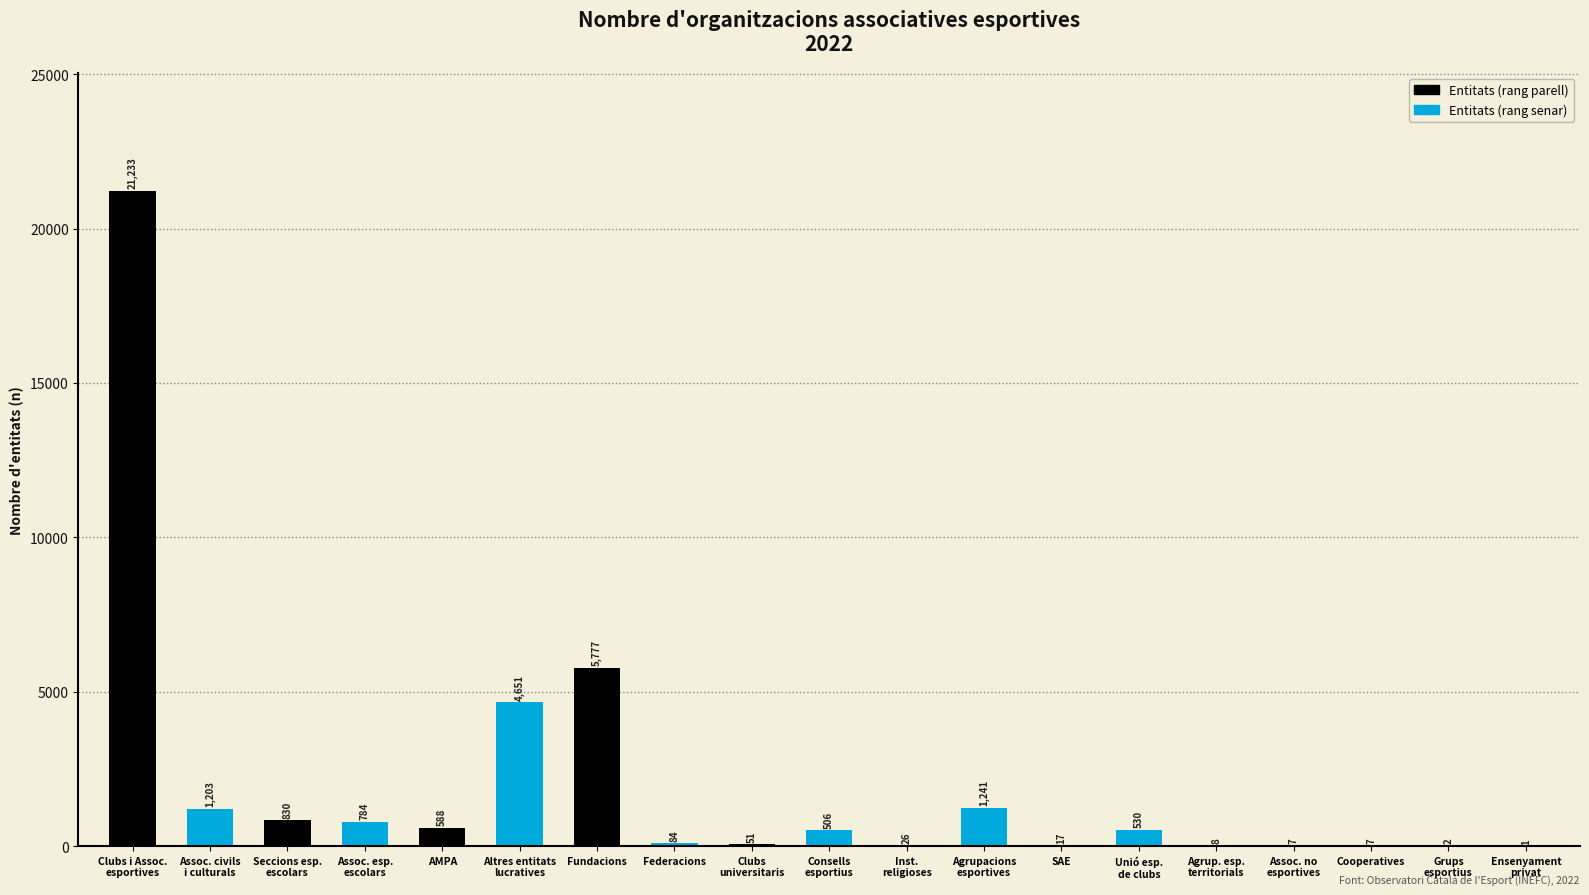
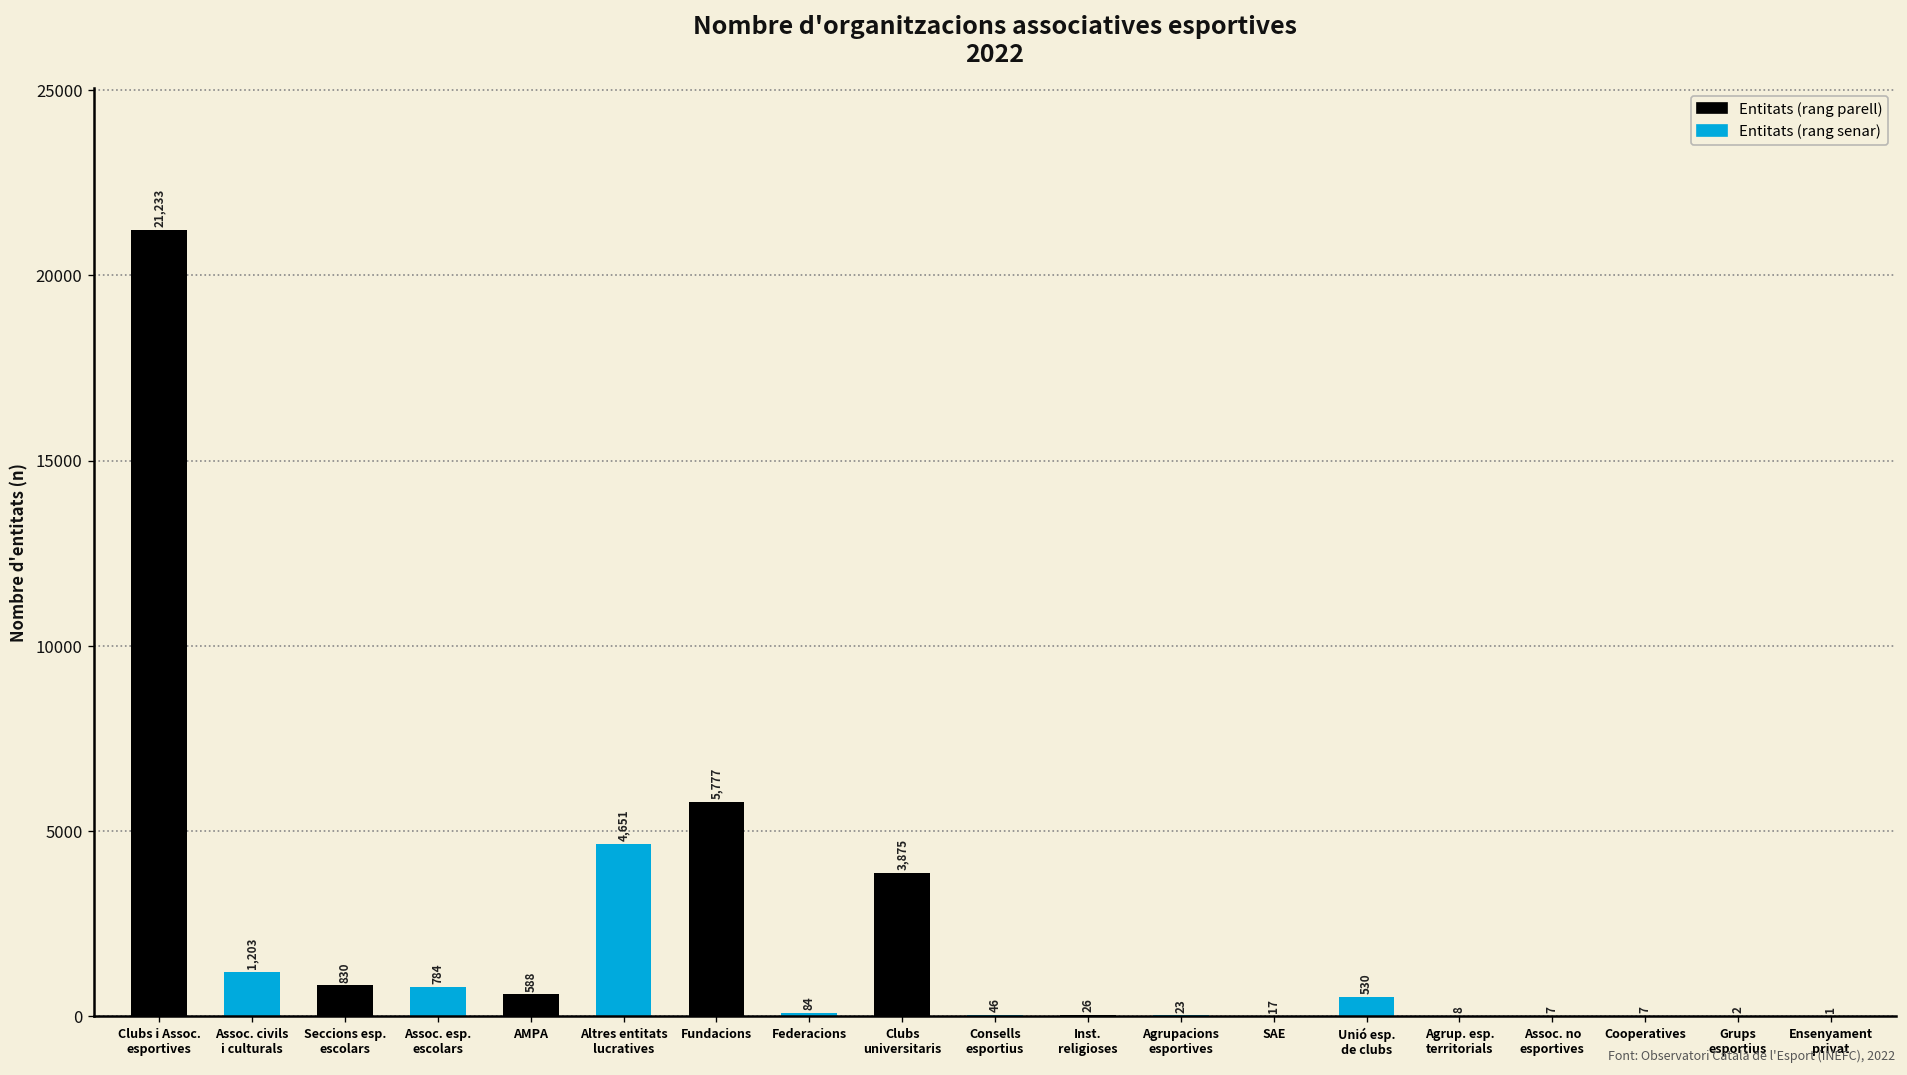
  {
    "Clubs i Assoc. esportives": "21,233",
    "Assoc. civils i culturals": "1,203",
    "Seccions esp. escolars": "830",
    "Assoc. esp. escolars": "784",
    "AMPA": "588",
    "Altres entitats lucratives": "4,651",
    "Fundacions": "5,777",
    "Federacions": "84",
-   "Clubs universitaris": "51",
-   "Consells esportius": "506",
+   "Clubs universitaris": "3,875",
+   "Consells esportius": "46",
    "Inst. religioses": "26",
-   "Agrupacions esportives": "1,241",
+   "Agrupacions esportives": "23",
    "SAE": "17",
    "Unió esp. de clubs": "530",
    "Agrup. esp. territorials": "8",
    "Assoc. no esportives": "7",
    "Cooperatives": "7",
    "Grups esportius": "2",
    "Ensenyament privat": "1"
  }
